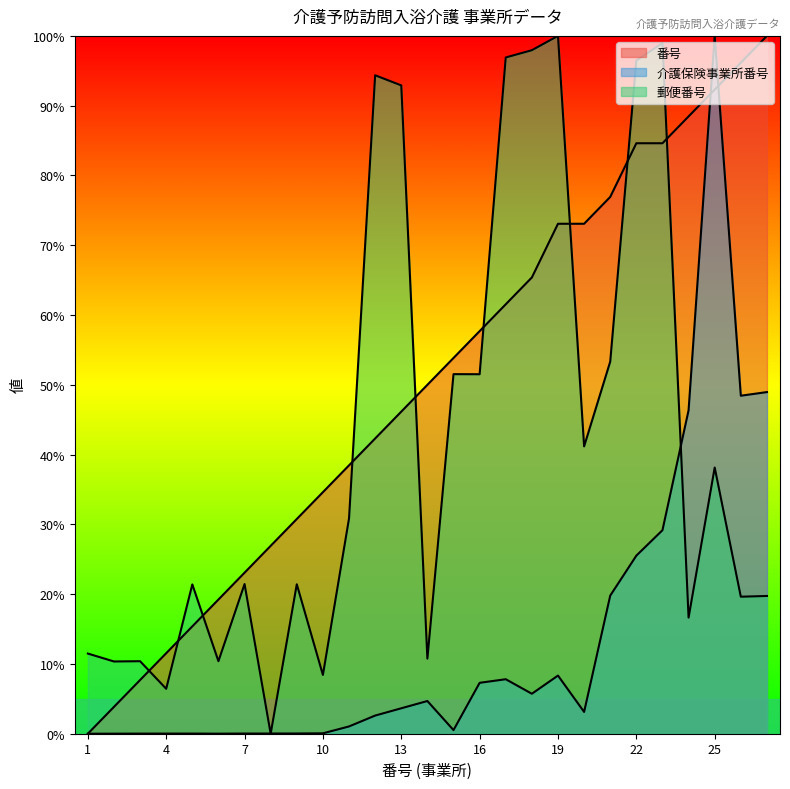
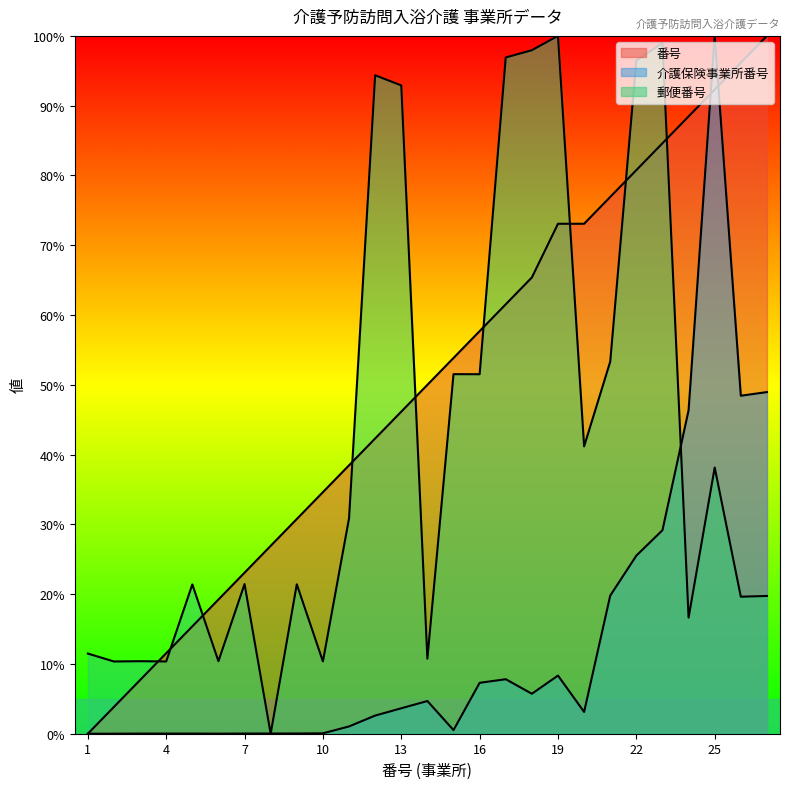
  {
    "番号": {
      "4": "12%",
      "7": "23%",
      "10": "35%",
      "13": "46%",
      "16": "58%",
      "19": "73%",
-     "22": "85%"
+     "22": "81%"
    },
    "介護保険事業所番号": {
      "16": "7%",
      "19": "8%",
      "22": "26%",
      "25": "100%"
    },
    "郵便番号": {
      "1": "11%",
-     "4": "6%",
+     "4": "10%",
      "7": "21%",
-     "10": "8%",
+     "10": "10%",
      "13": "93%",
      "16": "52%",
      "19": "100%",
      "25": "38%"
    }
  }
